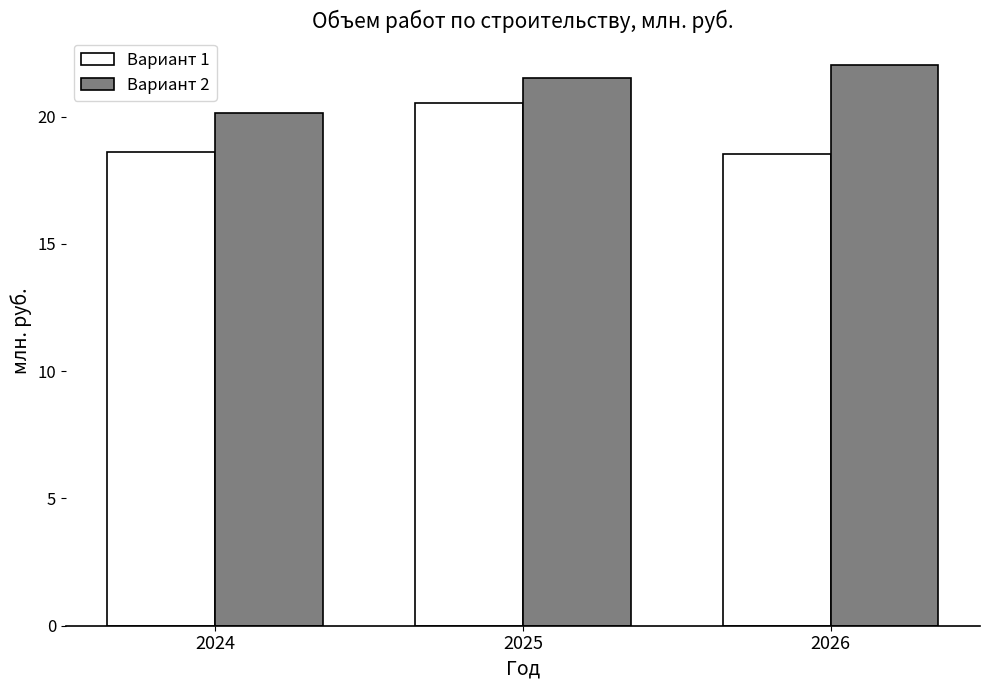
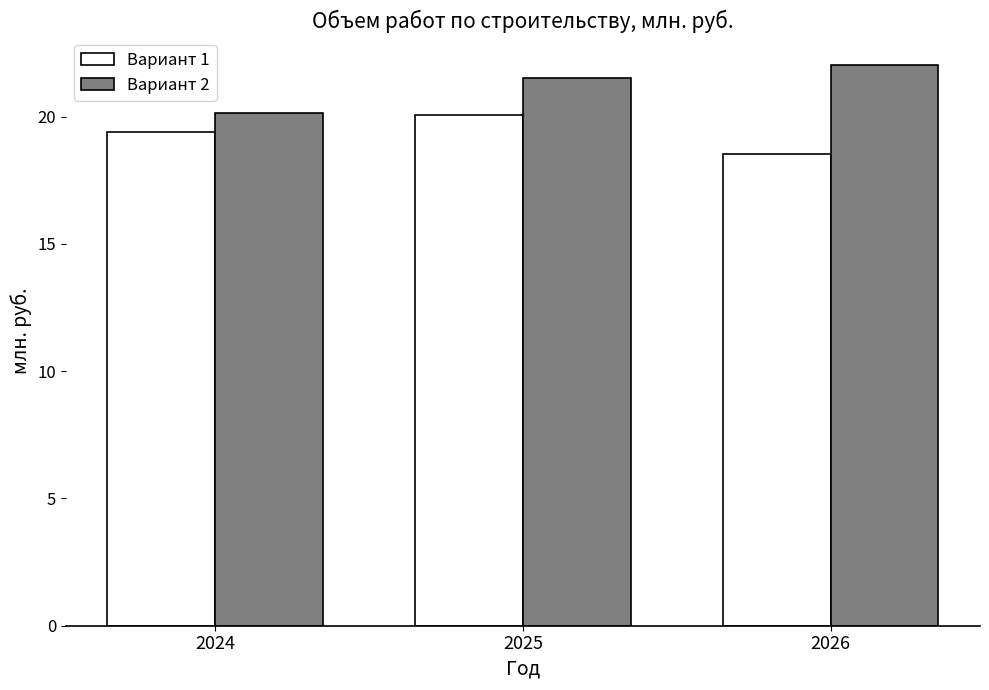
  {
    "Вариант 1": {
-     "2024": 18.6,
-     "2025": 20.5,
+     "2024": 19.4,
+     "2025": 20.1,
      "2026": 18.5
    },
    "Вариант 2": {
      "2024": 20.1,
      "2025": 21.5,
      "2026": 22.0
    }
  }
